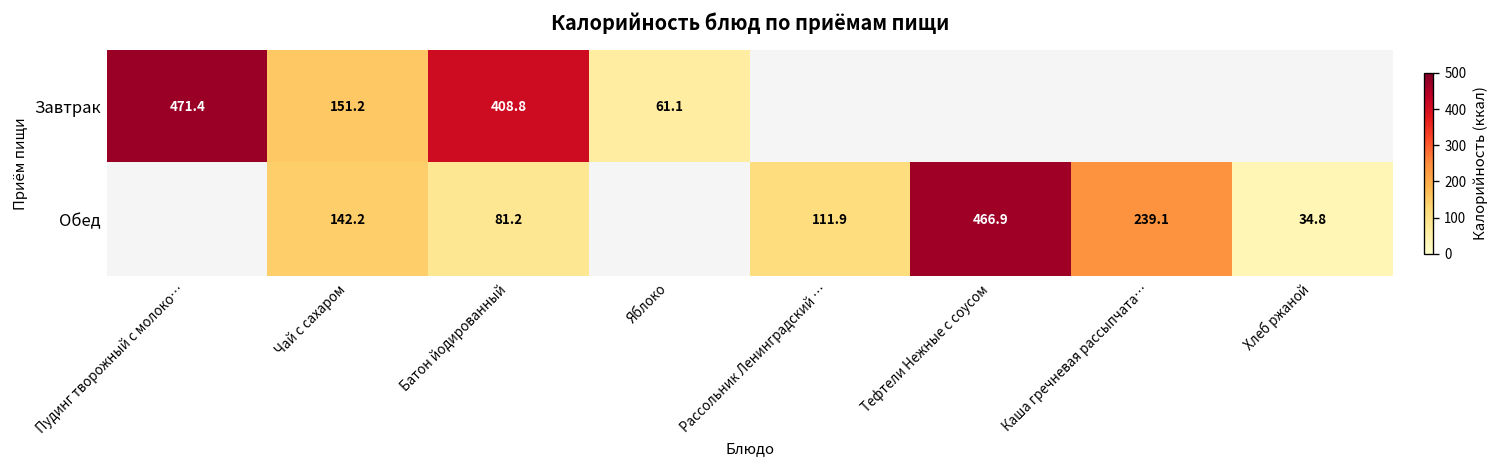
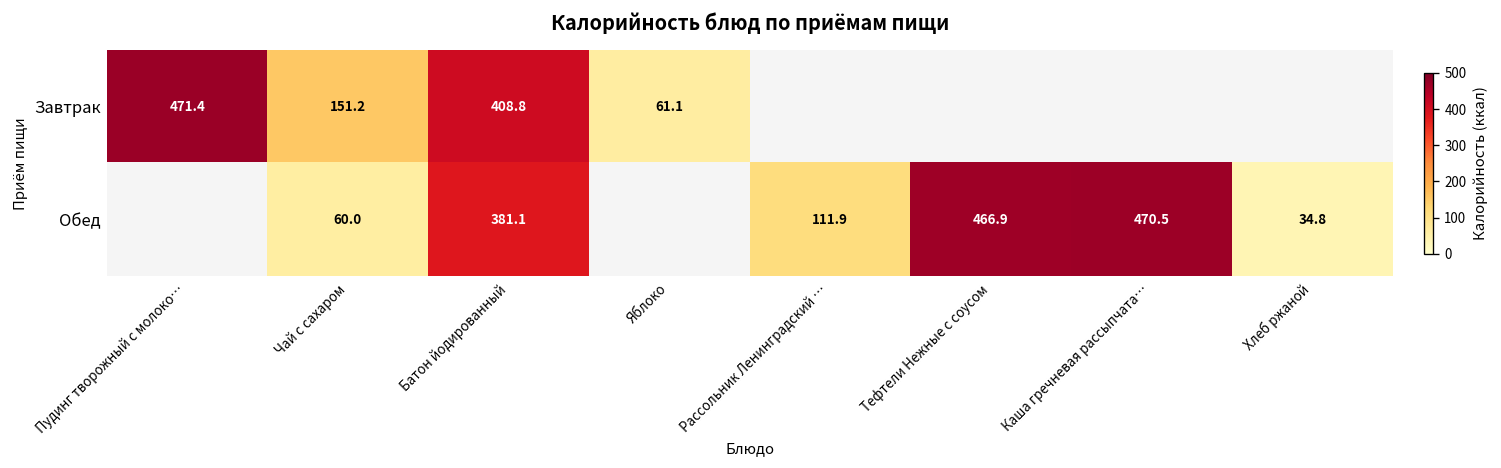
  {
    "Завтрак": {
      "Пудинг творожный с молоко…": 471.4,
      "Чай с сахаром": 151.2,
      "Батон йодированный": 408.8,
      "Яблоко": 61.1
    },
    "Обед": {
-     "Чай с сахаром": 142.2,
-     "Батон йодированный": 81.2,
+     "Чай с сахаром": 60.0,
+     "Батон йодированный": 381.1,
      "Рассольник Ленинградский …": 111.9,
      "Тефтели Нежные с соусом": 466.9,
-     "Каша гречневая рассыпчата…": 239.1,
+     "Каша гречневая рассыпчата…": 470.5,
      "Хлеб ржаной": 34.8
    }
  }
